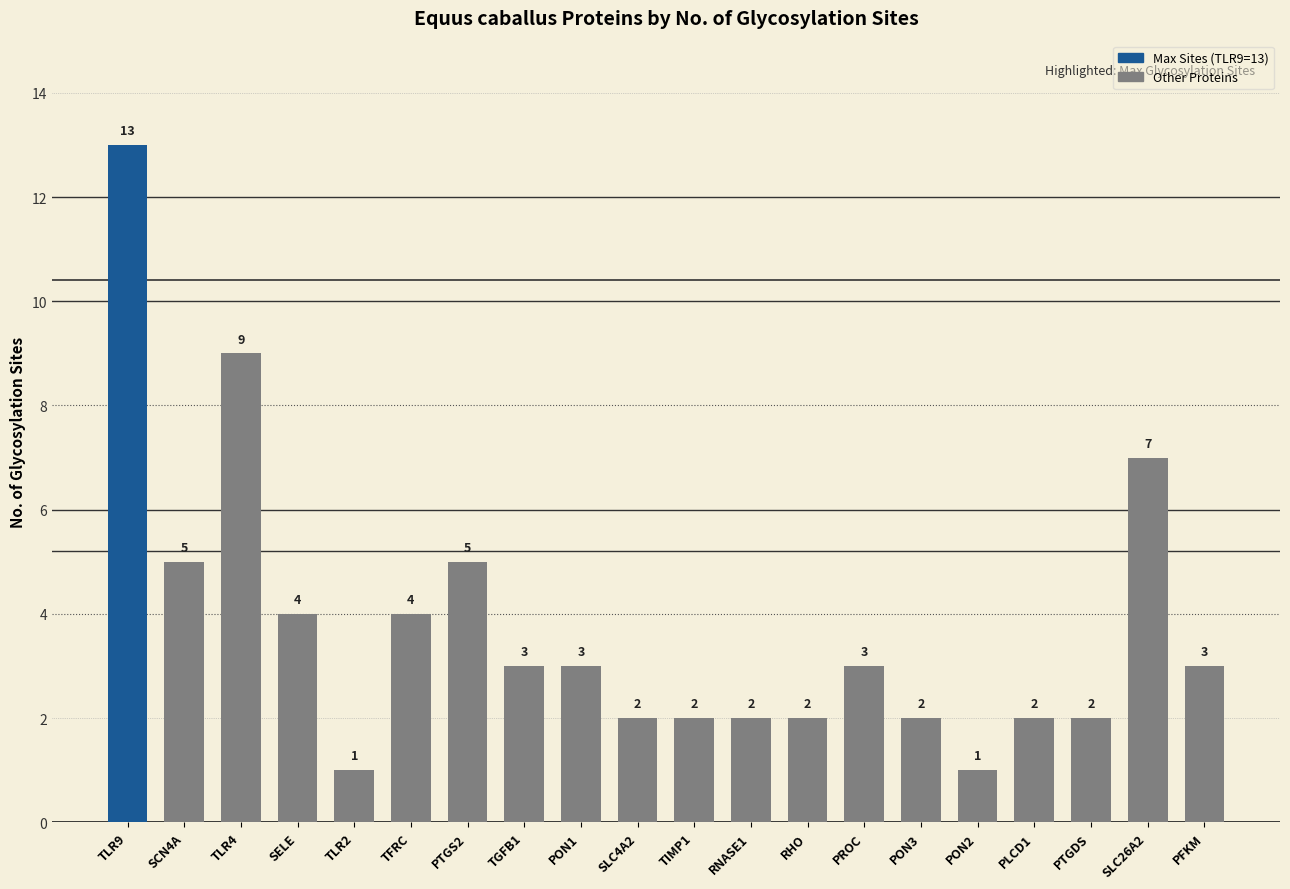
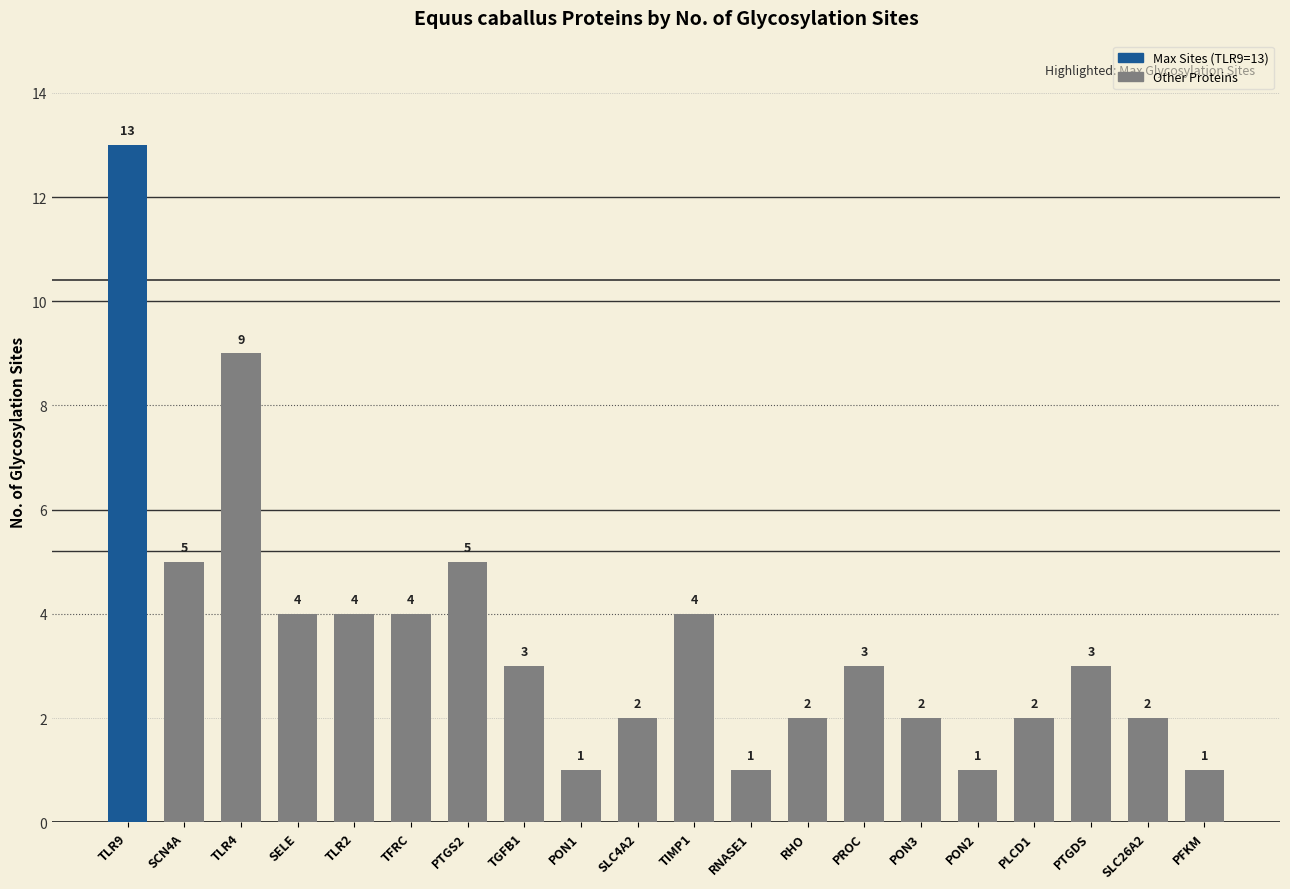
  {
    "TLR9": 13,
    "SCN4A": 5,
    "TLR4": 9,
    "SELE": 4,
-   "TLR2": 1,
+   "TLR2": 4,
    "TFRC": 4,
    "PTGS2": 5,
    "TGFB1": 3,
-   "PON1": 3,
+   "PON1": 1,
    "SLC4A2": 2,
-   "TIMP1": 2,
-   "RNASE1": 2,
+   "TIMP1": 4,
+   "RNASE1": 1,
    "RHO": 2,
    "PROC": 3,
    "PON3": 2,
    "PON2": 1,
    "PLCD1": 2,
-   "PTGDS": 2,
-   "SLC26A2": 7,
-   "PFKM": 3
+   "PTGDS": 3,
+   "SLC26A2": 2,
+   "PFKM": 1
  }
